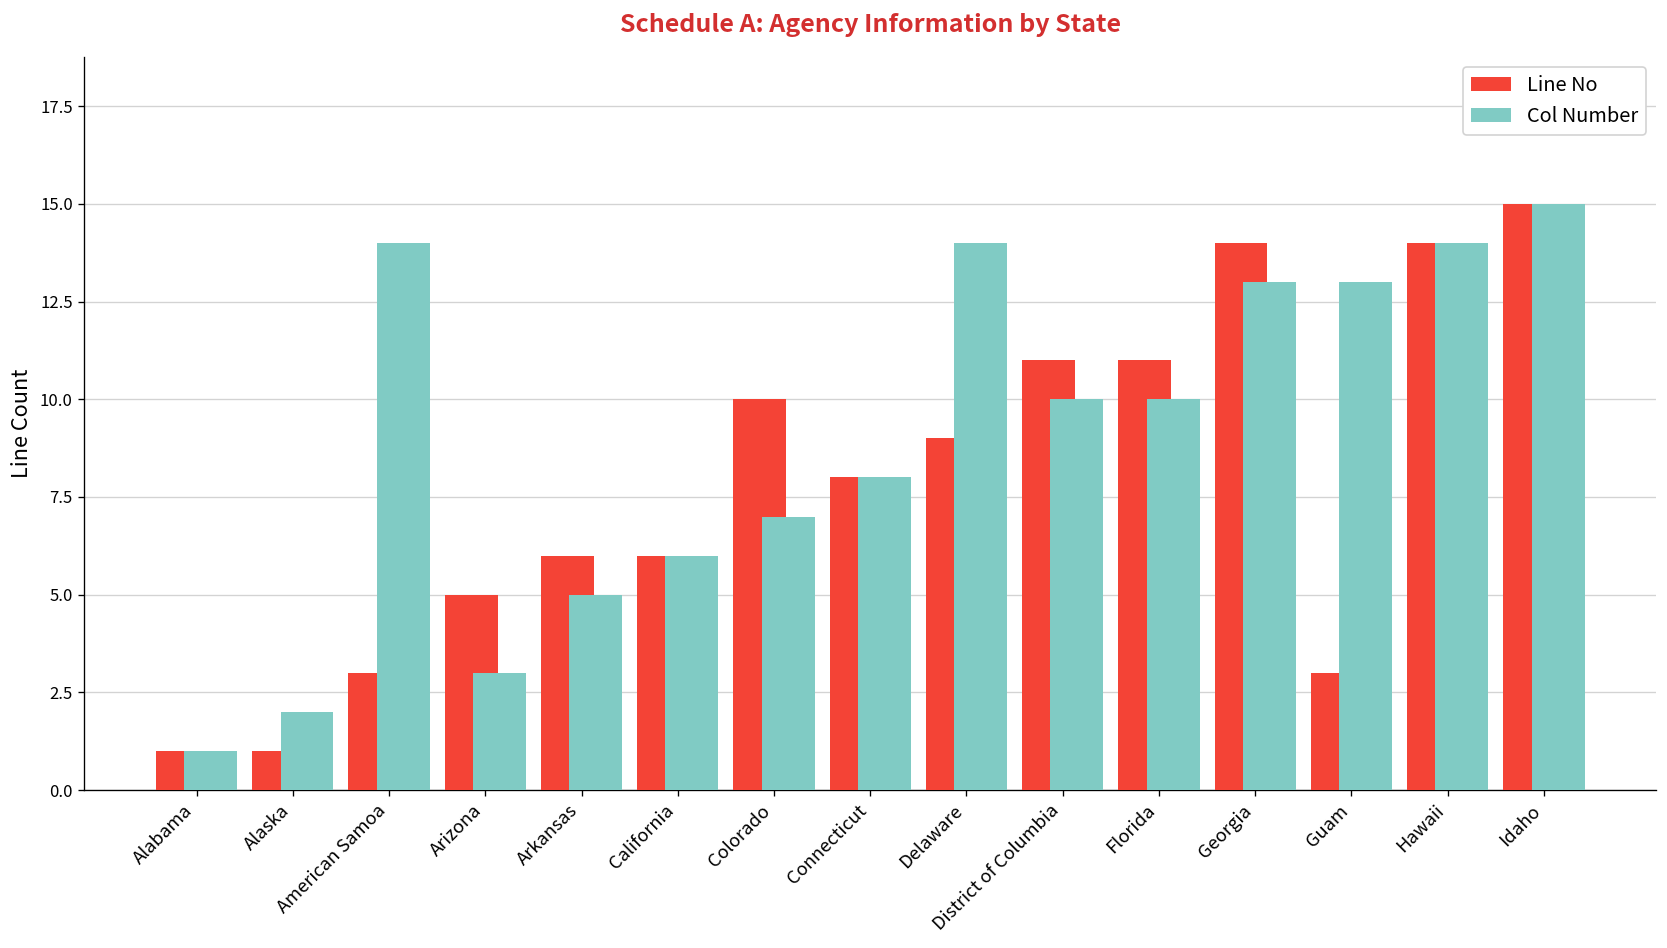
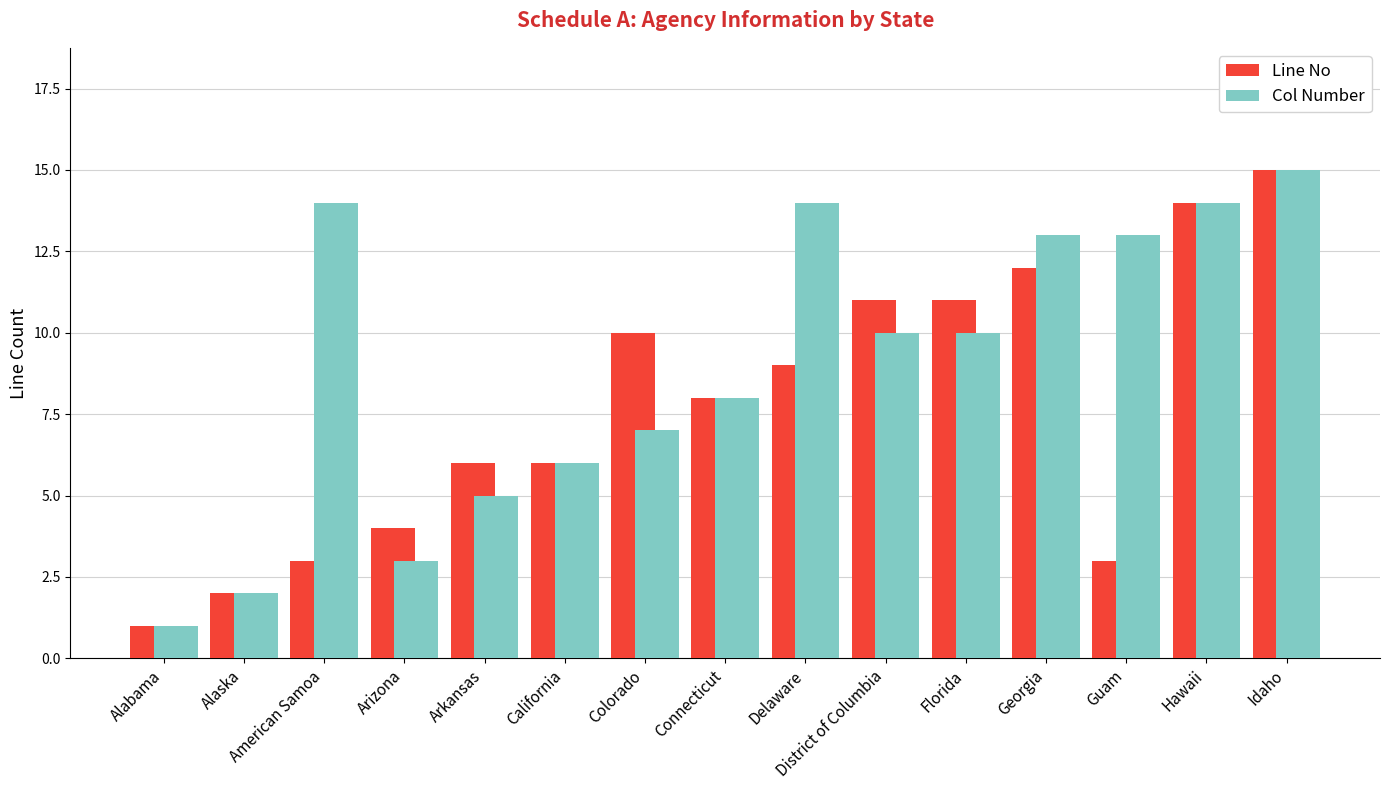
  {
    "Line No": {
      "Alabama": 1,
-     "Alaska": 1,
+     "Alaska": 2,
      "American Samoa": 3,
-     "Arizona": 5,
+     "Arizona": 4,
      "Arkansas": 6,
      "California": 6,
      "Colorado": 10,
      "Connecticut": 8,
      "Delaware": 9,
      "District of Columbia": 11,
      "Florida": 11,
-     "Georgia": 14,
+     "Georgia": 12,
      "Guam": 3,
      "Hawaii": 14,
      "Idaho": 15
    },
    "Col Number": {
      "Alabama": 1,
      "Alaska": 2,
      "American Samoa": 14,
      "Arizona": 3,
      "Arkansas": 5,
      "California": 6,
      "Colorado": 7,
      "Connecticut": 8,
      "Delaware": 14,
      "District of Columbia": 10,
      "Florida": 10,
      "Georgia": 13,
      "Guam": 13,
      "Hawaii": 14,
      "Idaho": 15
    }
  }
